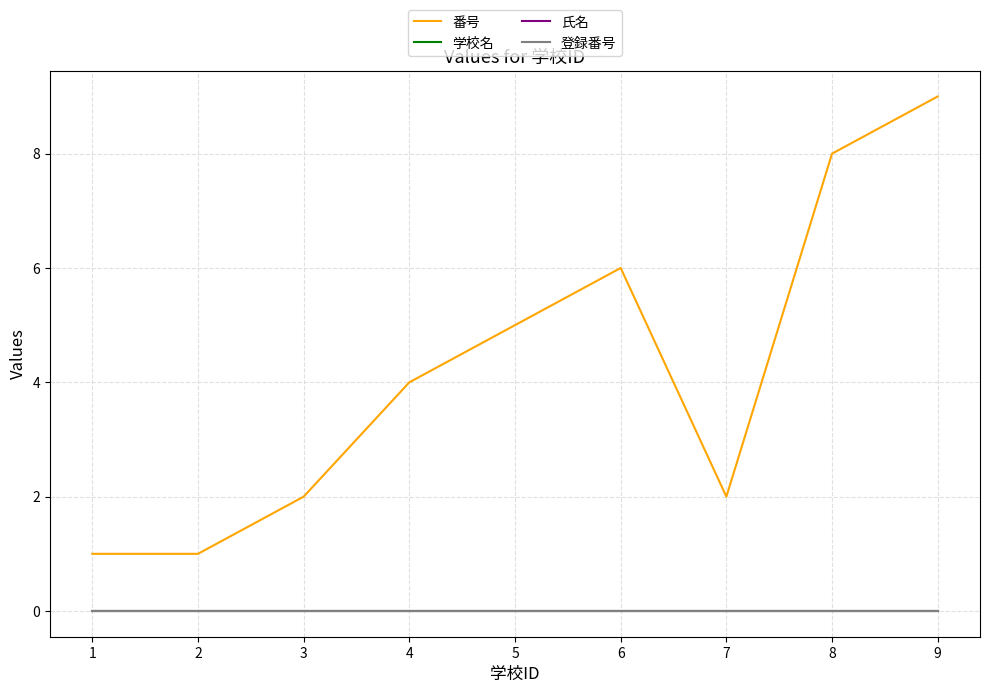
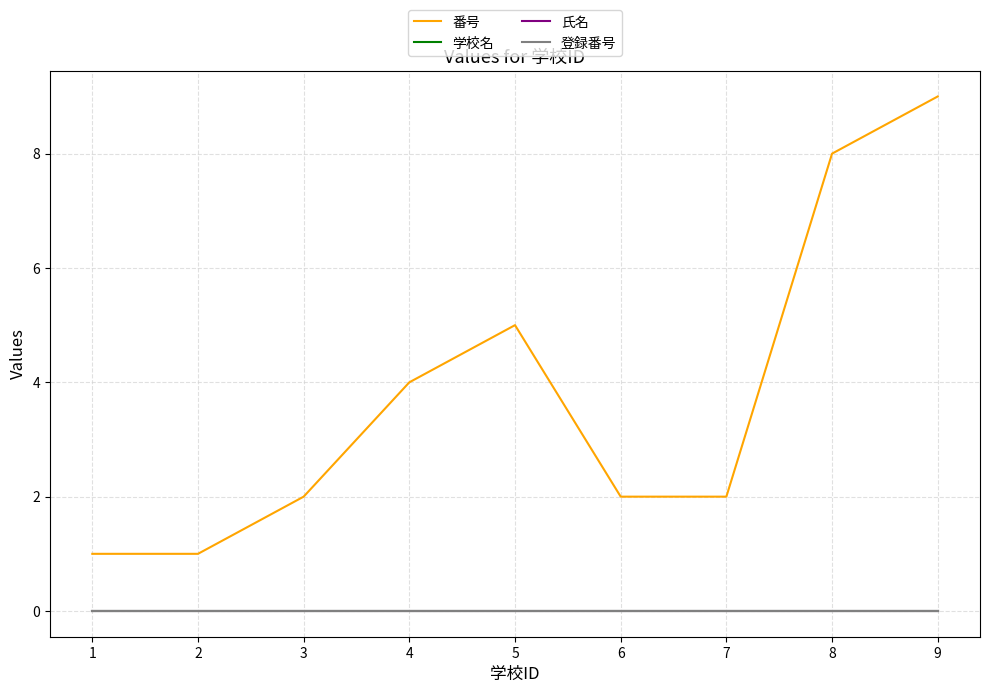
  {
    "番号": {
      "1": 1,
      "2": 1,
      "3": 2,
      "4": 4,
      "5": 5,
-     "6": 6,
+     "6": 2,
      "7": 2,
      "8": 8,
      "9": 9
    },
    "登録番号": {
      "1": 0,
      "2": 0,
      "3": 0,
      "4": 0,
      "5": 0,
      "6": 0,
      "7": 0,
      "8": 0,
      "9": 0
    }
  }
